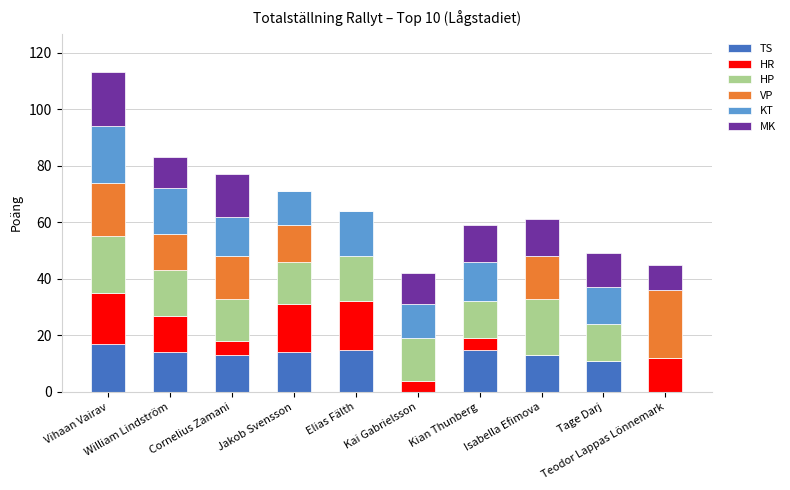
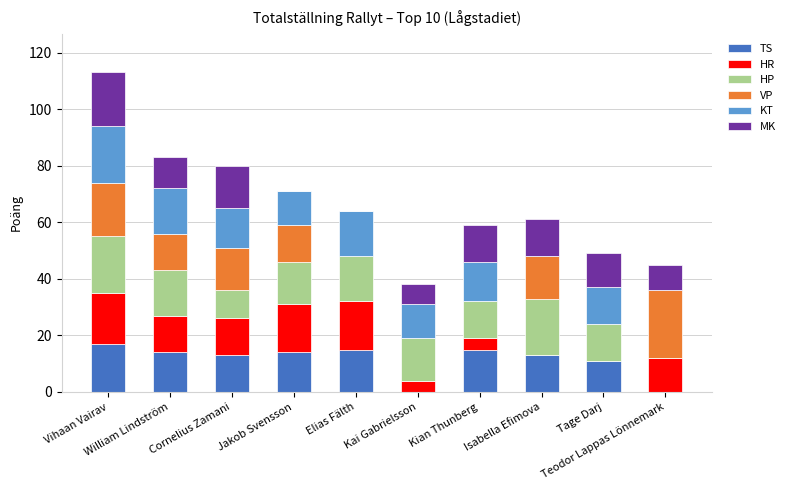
  {
    "HR": {
      "Vihaan Vairav": 18,
      "William Lindström": 13,
-     "Cornelius Zamani": 5,
+     "Cornelius Zamani": 13,
      "Jakob Svensson": 17,
      "Elias Fälth": 17,
      "Kai Gabrielsson": 4,
      "Kian Thunberg": 4,
      "Isabella Efimova": 0,
      "Tage Darj": 0,
      "Teodor Lappas Lönnemark": 12
    },
    "HP": {
      "Vihaan Vairav": 20,
      "William Lindström": 16,
-     "Cornelius Zamani": 15,
+     "Cornelius Zamani": 10,
      "Jakob Svensson": 15,
      "Elias Fälth": 16,
      "Kai Gabrielsson": 15,
      "Kian Thunberg": 13,
      "Isabella Efimova": 20,
      "Tage Darj": 13,
      "Teodor Lappas Lönnemark": 0
    },
    "VP": {
      "Vihaan Vairav": 19,
      "William Lindström": 13,
      "Cornelius Zamani": 15,
      "Jakob Svensson": 13,
      "Elias Fälth": 0,
      "Kai Gabrielsson": 0,
      "Kian Thunberg": 0,
      "Isabella Efimova": 15,
      "Tage Darj": 0,
      "Teodor Lappas Lönnemark": 24
    },
    "MK": {
      "Vihaan Vairav": 19,
      "William Lindström": 11,
      "Cornelius Zamani": 15,
      "Jakob Svensson": 0,
      "Elias Fälth": 0,
-     "Kai Gabrielsson": 11,
+     "Kai Gabrielsson": 7,
      "Kian Thunberg": 13,
      "Isabella Efimova": 13,
      "Tage Darj": 12,
      "Teodor Lappas Lönnemark": 9
    }
  }
